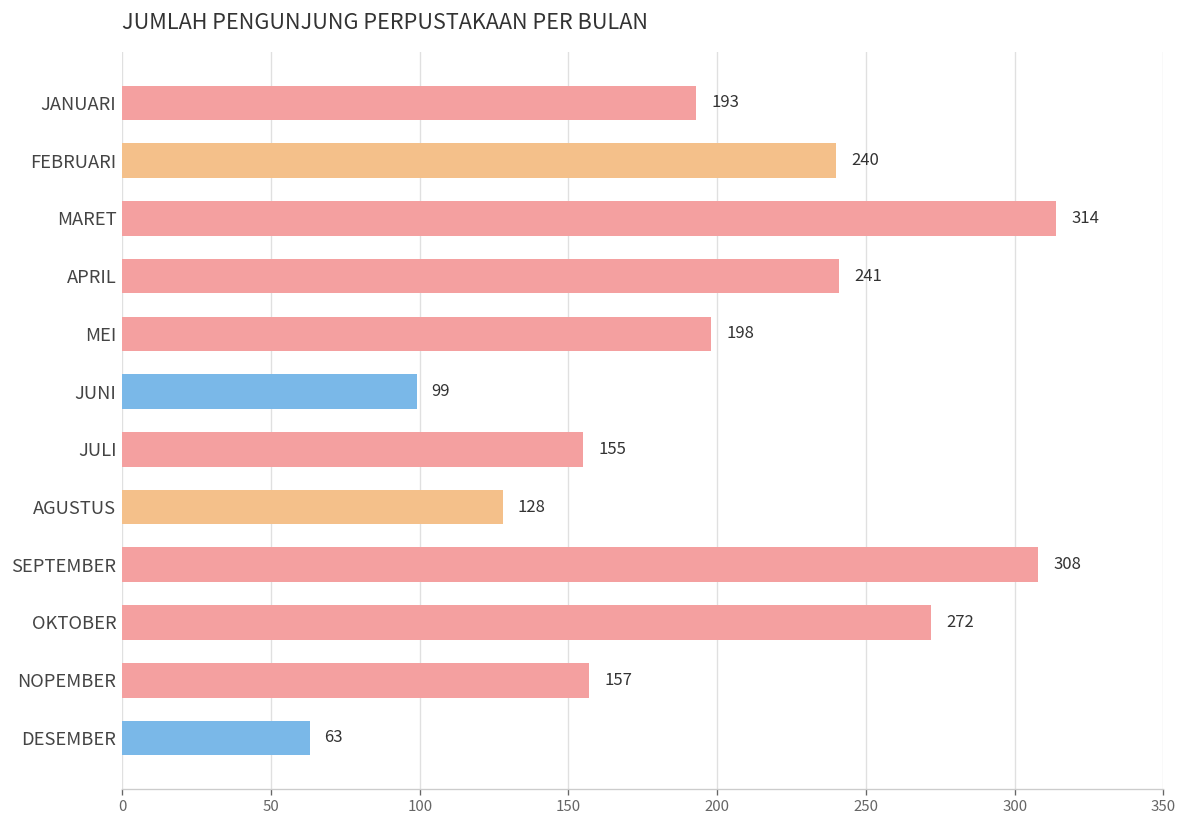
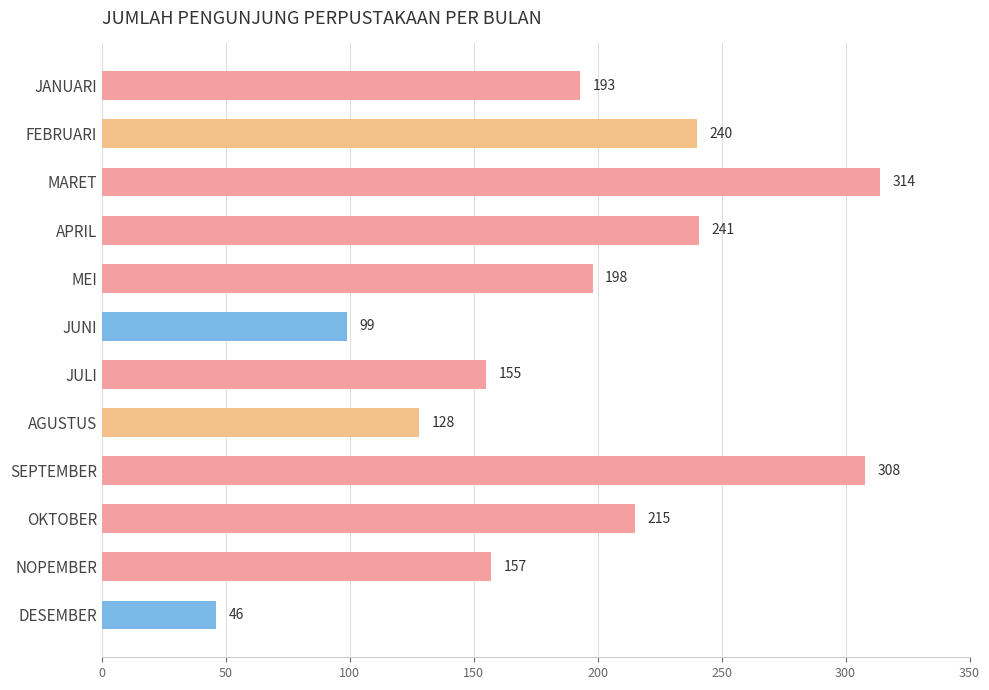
  {
    "JANUARI": 193,
    "FEBRUARI": 240,
    "MARET": 314,
    "APRIL": 241,
    "MEI": 198,
    "JUNI": 99,
    "JULI": 155,
    "AGUSTUS": 128,
    "SEPTEMBER": 308,
-   "OKTOBER": 272,
+   "OKTOBER": 215,
    "NOPEMBER": 157,
-   "DESEMBER": 63
+   "DESEMBER": 46
  }
